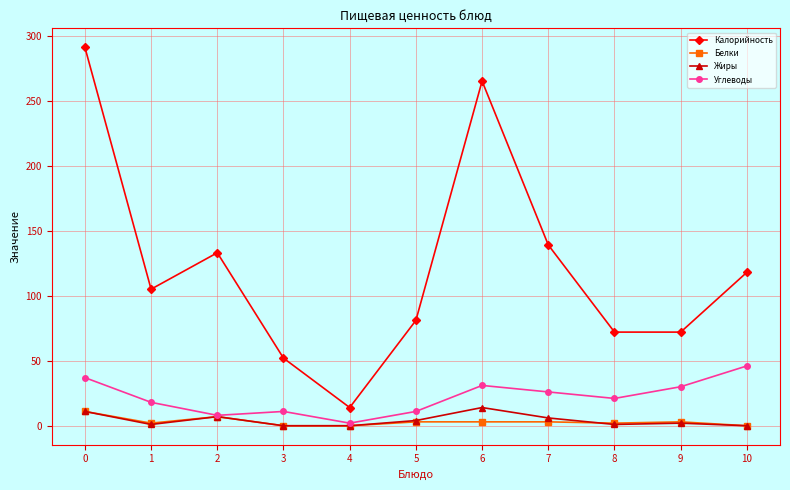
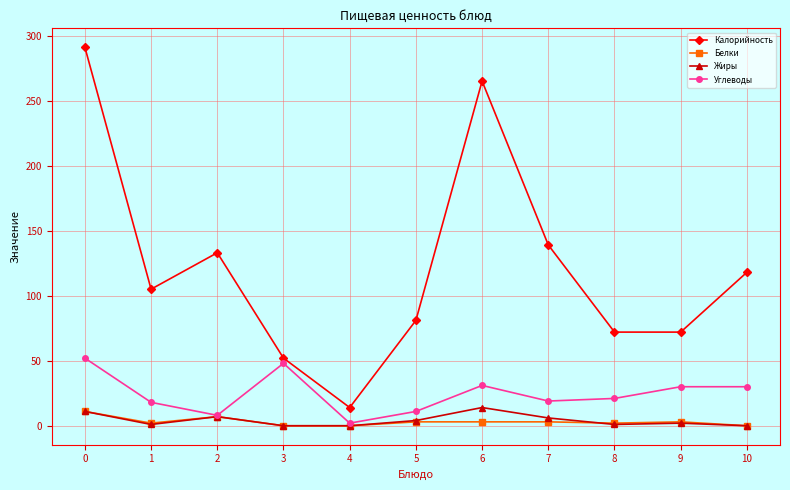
  {
    "Белки": {
      "6": 3,
      "7": 3
    },
    "Углеводы": {
-     "0": 37,
+     "0": 52,
      "1": 18,
-     "3": 11,
+     "3": 48,
      "4": 2,
      "5": 11,
      "6": 31,
-     "7": 26,
+     "7": 19,
      "8": 21,
      "9": 30,
-     "10": 46
+     "10": 30
    }
  }
